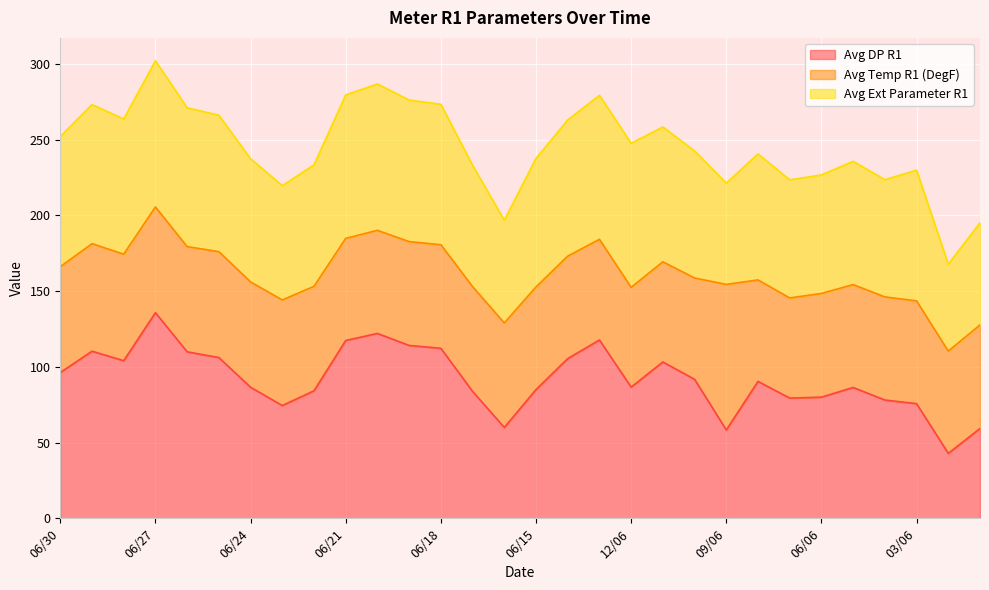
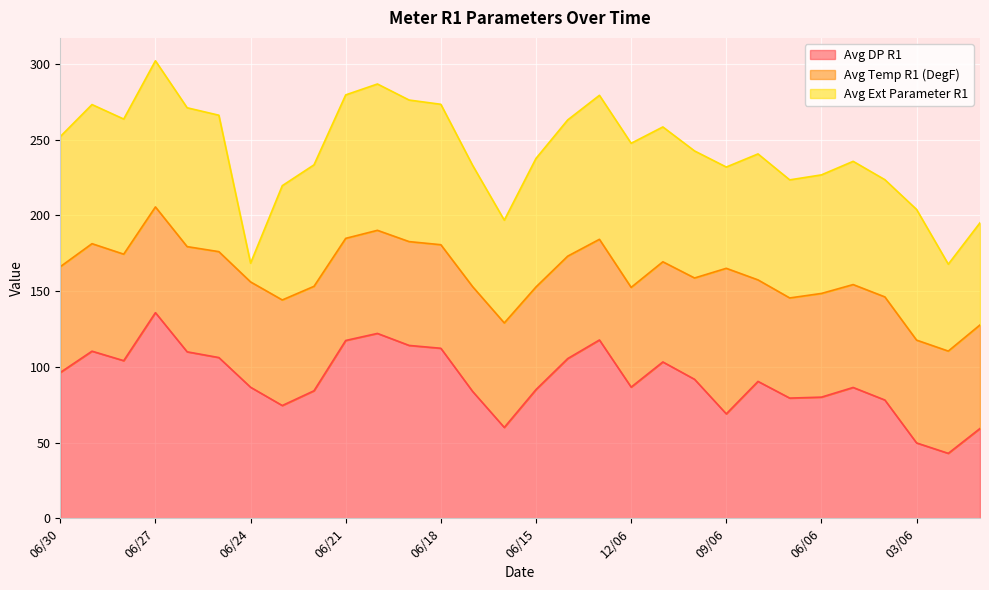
  {
    "Avg DP R1": {
      "06/30": 96,
      "06/27": 136,
      "06/24": 87,
      "06/21": 117,
      "06/18": 112,
      "06/15": 85,
      "12/06": 87,
-     "09/06": 58,
+     "09/06": 69,
      "06/06": 80,
-     "03/06": 76
+     "03/06": 50
    },
    "Avg Temp R1 (DegF)": {
      "06/30": 70,
      "06/27": 70,
      "06/24": 70,
      "06/21": 67,
      "06/18": 68,
      "06/15": 68,
      "12/06": 66,
      "09/06": 96,
      "06/06": 68,
      "03/06": 68
    },
    "Avg Ext Parameter R1": {
      "06/30": 86,
      "06/27": 97,
-     "06/24": 81,
+     "06/24": 12,
      "06/21": 95,
      "06/18": 93,
      "06/15": 85,
      "12/06": 95,
      "09/06": 67,
      "06/06": 78,
      "03/06": 86
    }
  }
